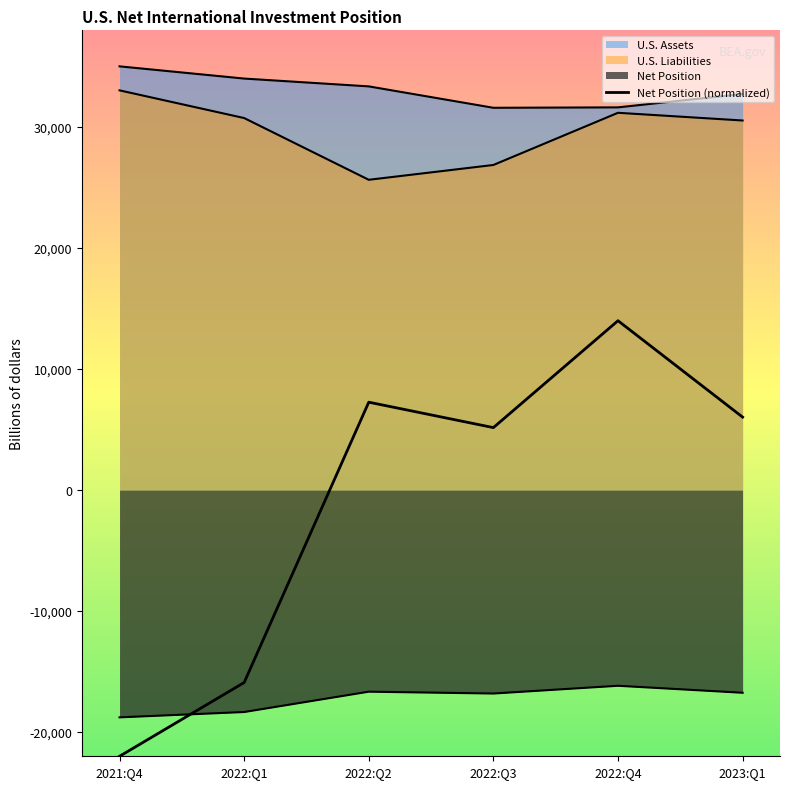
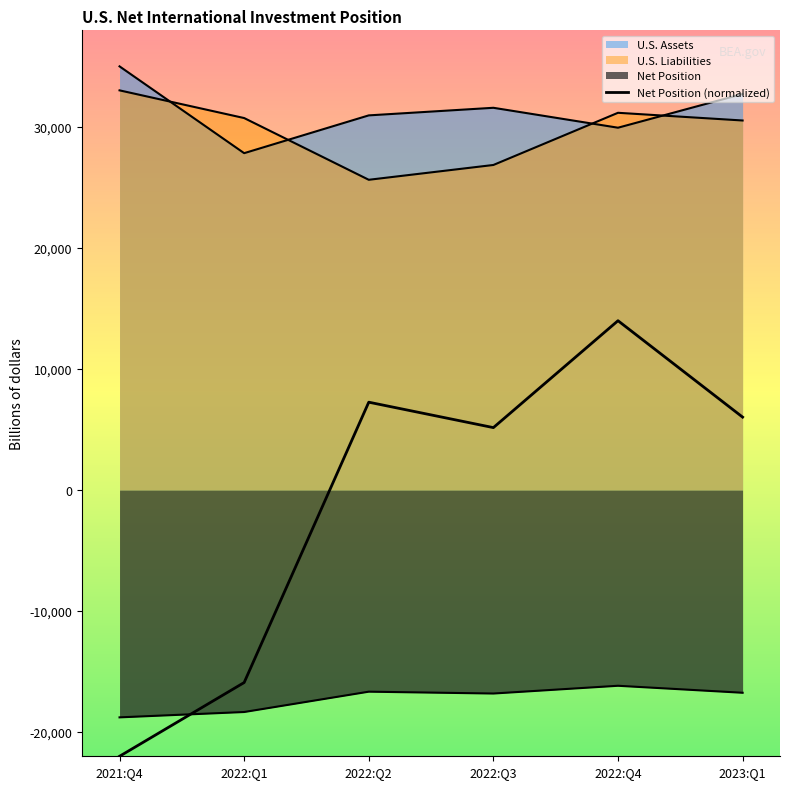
  {
    "U.S. Assets": {
      "2021:Q4": "35,000",
-     "2022:Q1": "34,000",
-     "2022:Q2": "33,400",
+     "2022:Q1": "27,800",
+     "2022:Q2": "31,000",
      "2022:Q3": "31,600",
-     "2022:Q4": "31,600"
+     "2022:Q4": "30,000"
    },
    "U.S. Liabilities": {
      "2021:Q4": "33,000",
      "2022:Q1": "30,800",
      "2022:Q2": "25,600",
      "2022:Q3": "26,900",
      "2022:Q4": "31,200",
      "2023:Q1": "30,500"
    }
  }
